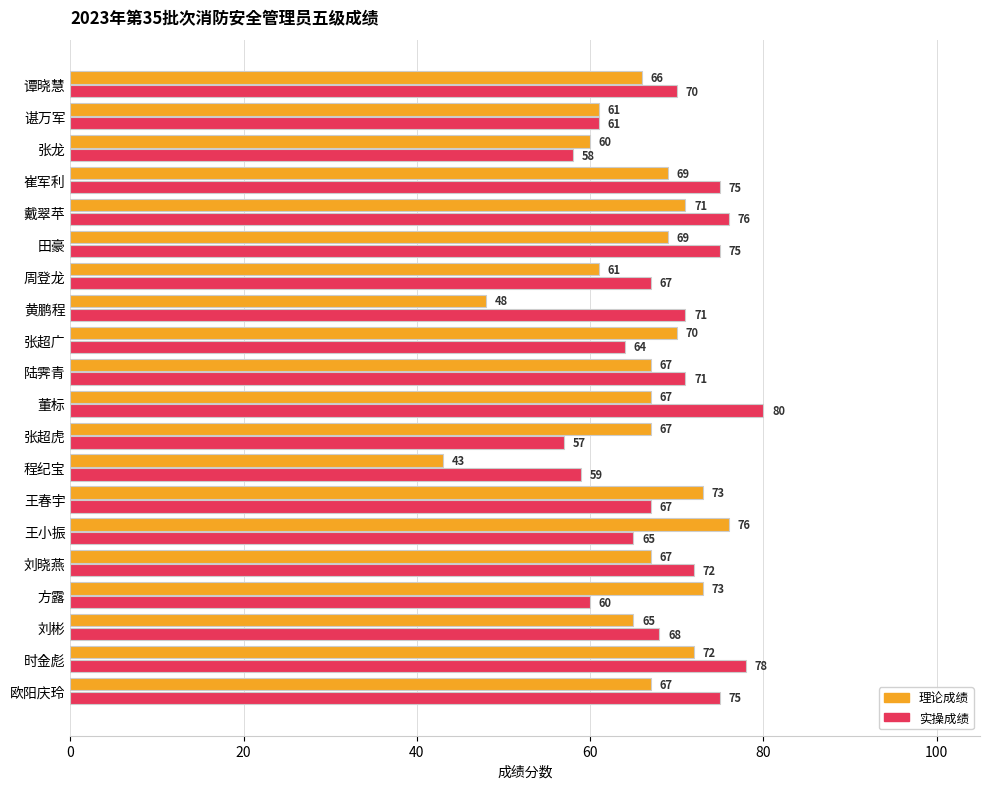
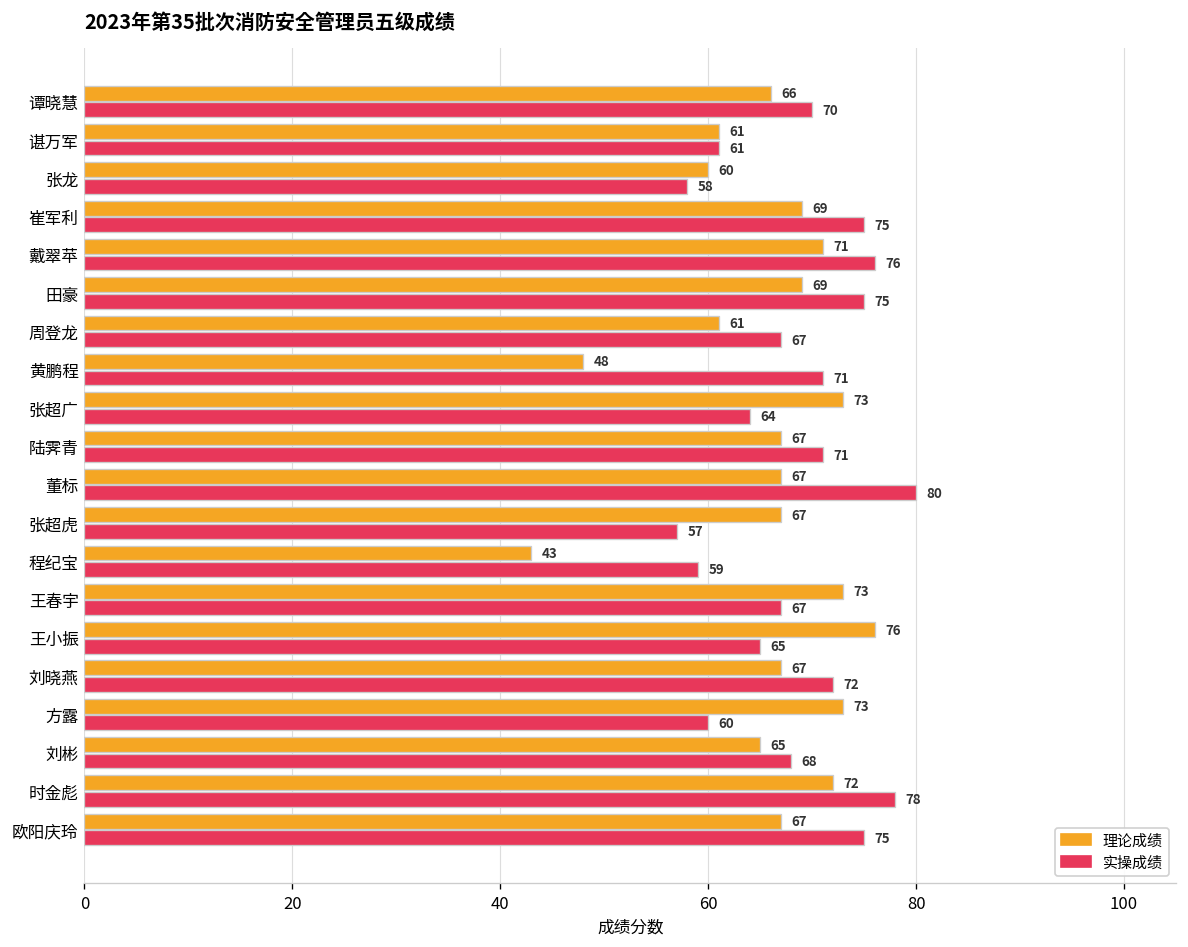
  {
    "实操成绩": {
      "谭晓慧": 70,
      "谌万军": 61,
      "张龙": 58,
      "崔军利": 75,
      "戴翠苹": 76,
      "田豪": 75,
      "周登龙": 67,
      "黄鹏程": 71,
      "张超广": 64,
      "陆霁青": 71,
      "董标": 80,
      "张超虎": 57,
      "程纪宝": 59,
      "王春宇": 67,
      "王小振": 65,
      "刘晓燕": 72,
      "方露": 60,
      "刘彬": 68,
      "时金彪": 78,
      "欧阳庆玲": 75
    },
    "理论成绩": {
      "谭晓慧": 66,
      "谌万军": 61,
      "张龙": 60,
      "崔军利": 69,
      "戴翠苹": 71,
      "田豪": 69,
      "周登龙": 61,
      "黄鹏程": 48,
-     "张超广": 70,
+     "张超广": 73,
      "陆霁青": 67,
      "董标": 67,
      "张超虎": 67,
      "程纪宝": 43,
      "王春宇": 73,
      "王小振": 76,
      "刘晓燕": 67,
      "方露": 73,
      "刘彬": 65,
      "时金彪": 72,
      "欧阳庆玲": 67
    }
  }
